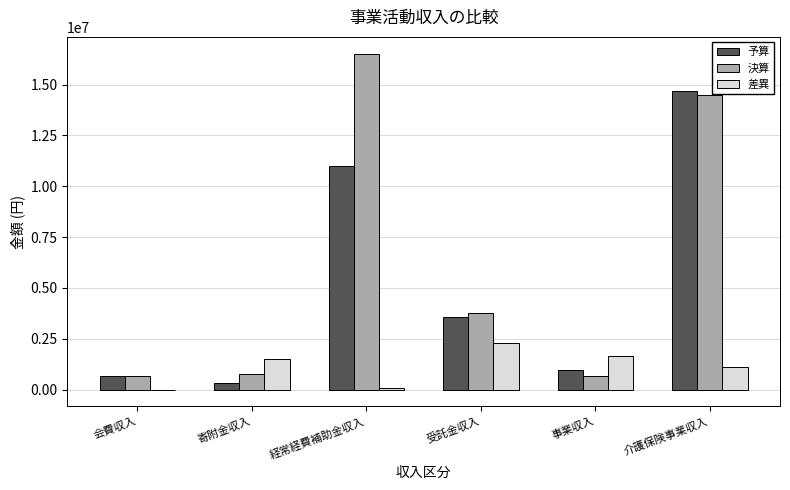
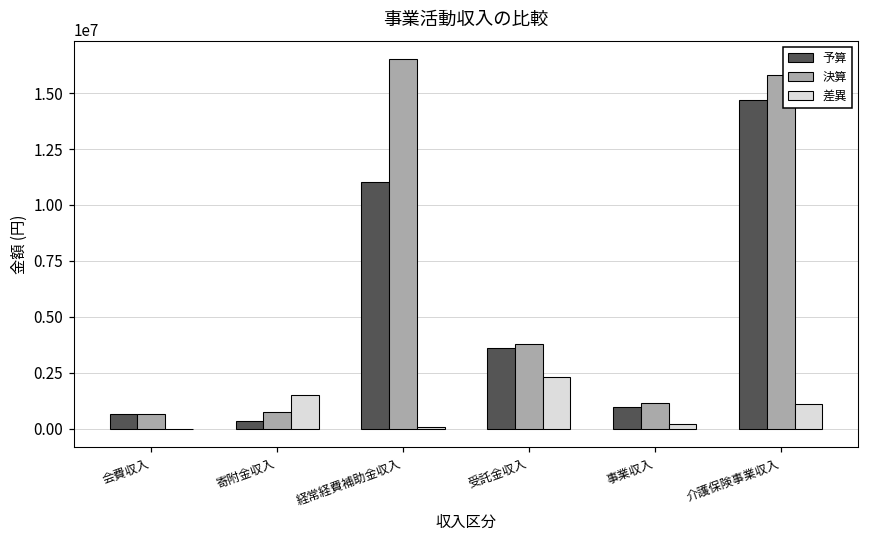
  {
    "予算": {
      "会費収入": 700000,
      "寄附金収入": 300000,
      "経常経費補助金収入": 11000000,
      "受託金収入": 3600000,
      "事業収入": 1000000,
      "介護保険事業収入": 14700000
    },
    "決算": {
      "会費収入": 600000,
      "寄附金収入": 800000,
      "経常経費補助金収入": 16500000,
      "受託金収入": 3800000,
-     "事業収入": 700000,
-     "介護保険事業収入": 14500000
+     "事業収入": 1200000,
+     "介護保険事業収入": 15800000
    },
    "差異": {
      "寄附金収入": 1500000,
      "受託金収入": 2300000,
-     "事業収入": 1700000,
+     "事業収入": 200000,
      "介護保険事業収入": 1100000
    }
  }
